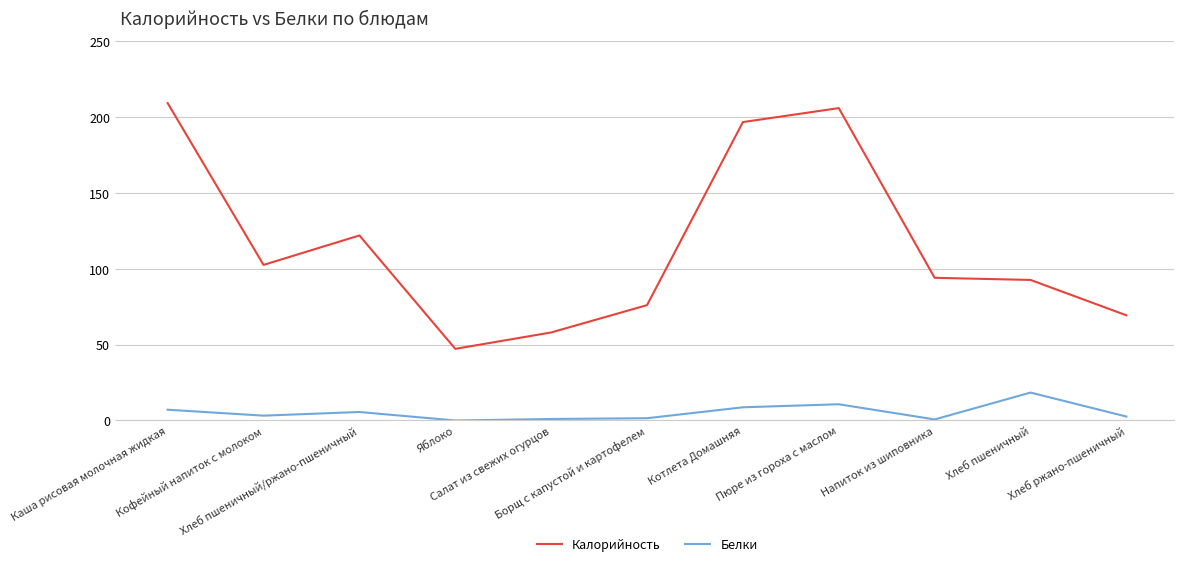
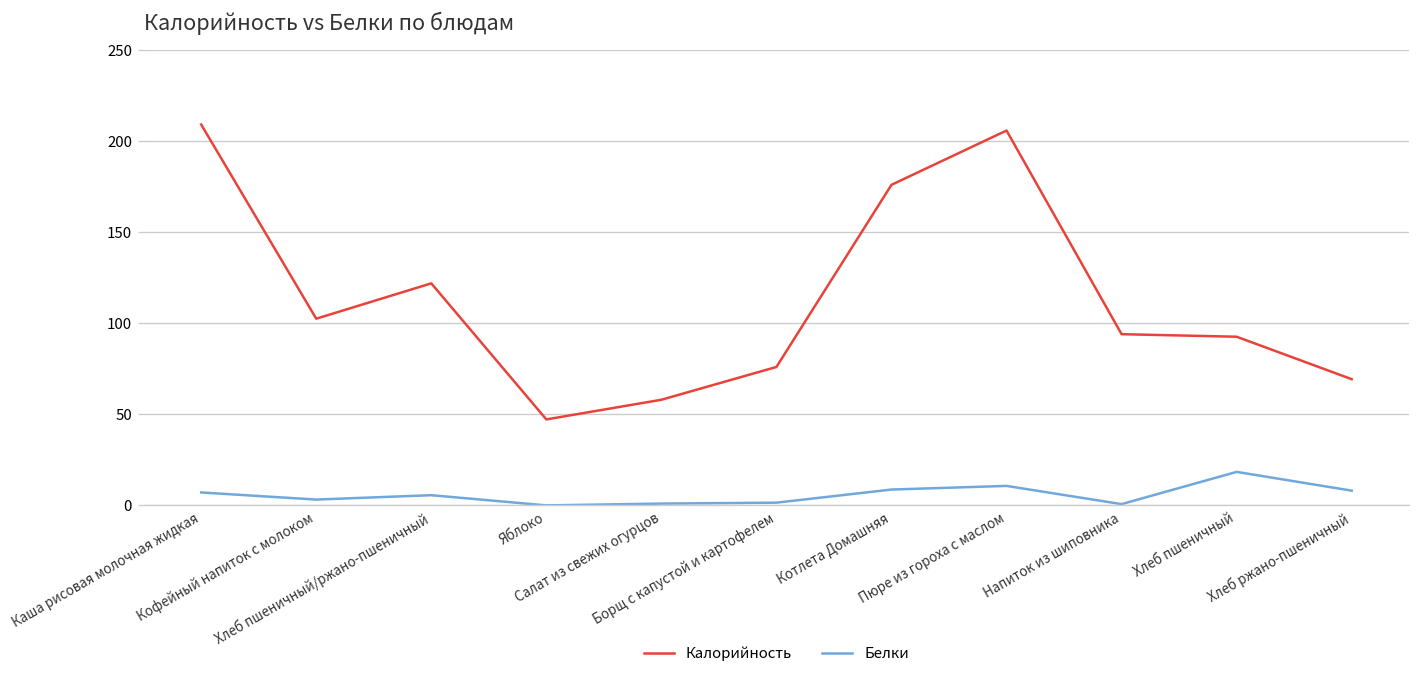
  {
    "Калорийность": {
      "Каша рисовая молочная жидкая": 209,
      "Кофейный напиток с молоком": 103,
      "Хлеб пшеничный/ржано-пшеничный": 122,
      "Яблоко": 47,
      "Салат из свежих огурцов": 58,
      "Борщ с капустой и картофелем": 76,
-     "Котлета Домашняя": 197,
+     "Котлета Домашняя": 176,
      "Пюре из гороха с маслом": 206,
      "Напиток из шиповника": 94,
      "Хлеб пшеничный": 93,
      "Хлеб ржано-пшеничный": 69
    },
    "Белки": {
      "Каша рисовая молочная жидкая": 7,
      "Кофейный напиток с молоком": 3,
      "Хлеб пшеничный/ржано-пшеничный": 6,
      "Яблоко": 0,
      "Салат из свежих огурцов": 1,
      "Борщ с капустой и картофелем": 2,
      "Котлета Домашняя": 9,
      "Пюре из гороха с маслом": 11,
      "Напиток из шиповника": 1,
      "Хлеб пшеничный": 18,
-     "Хлеб ржано-пшеничный": 3
+     "Хлеб ржано-пшеничный": 8
    }
  }
